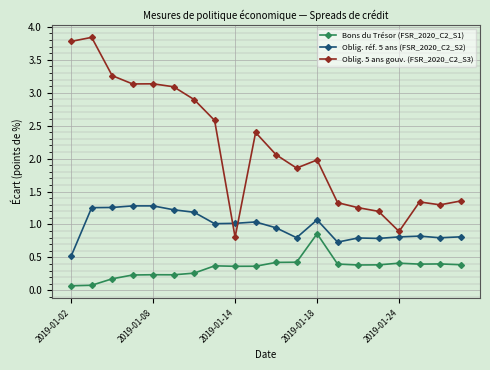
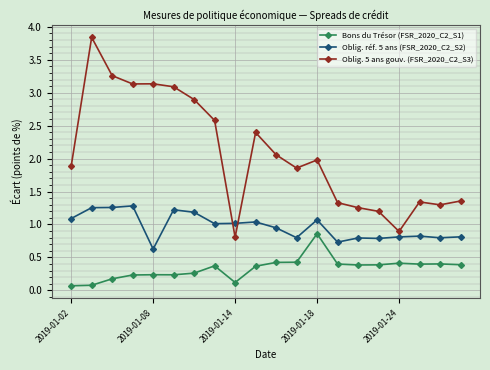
  {
    "Bons du Trésor (FSR_2020_C2_S1)": {
      "2019-01-02": 0.1,
      "2019-01-08": 0.2,
-     "2019-01-14": 0.4,
+     "2019-01-14": 0.1,
      "2019-01-18": 0.9,
      "2019-01-24": 0.4
    },
    "Oblig. réf. 5 ans (FSR_2020_C2_S2)": {
-     "2019-01-02": 0.5,
-     "2019-01-08": 1.3,
+     "2019-01-02": 1.1,
+     "2019-01-08": 0.6,
      "2019-01-14": 1.0,
      "2019-01-18": 1.1,
      "2019-01-24": 0.8
    },
    "Oblig. 5 ans gouv. (FSR_2020_C2_S3)": {
-     "2019-01-02": 3.8,
+     "2019-01-02": 1.9,
      "2019-01-08": 3.1,
      "2019-01-14": 0.8,
      "2019-01-18": 2.0,
      "2019-01-24": 0.9
    }
  }
